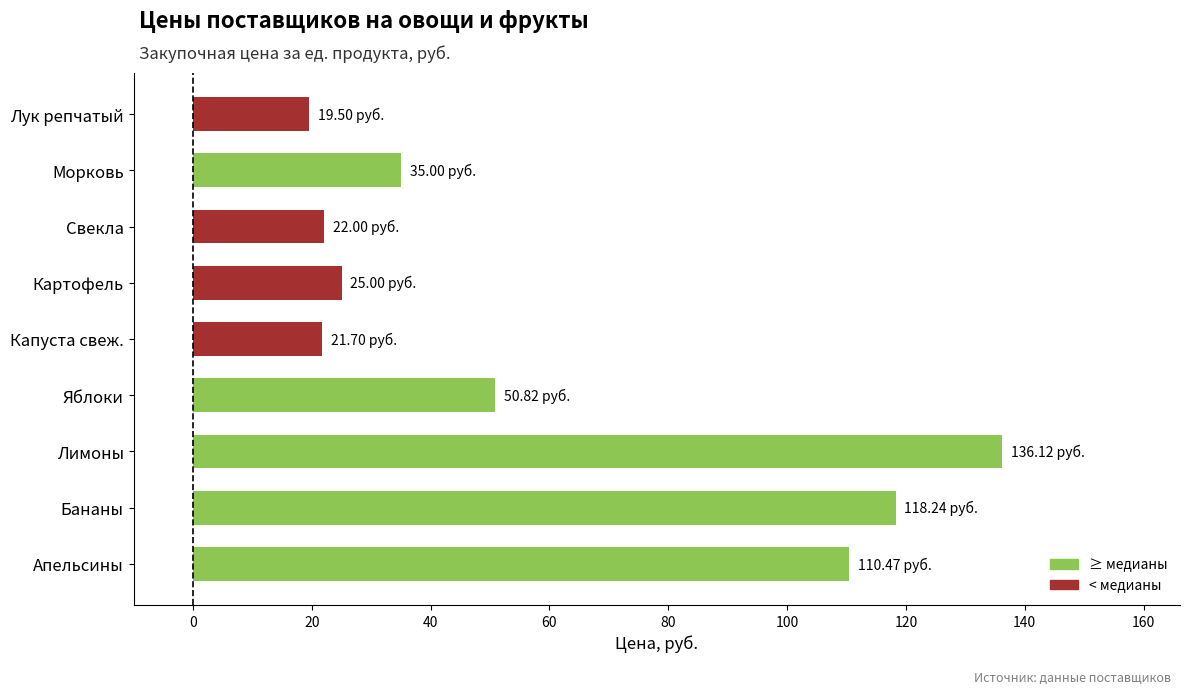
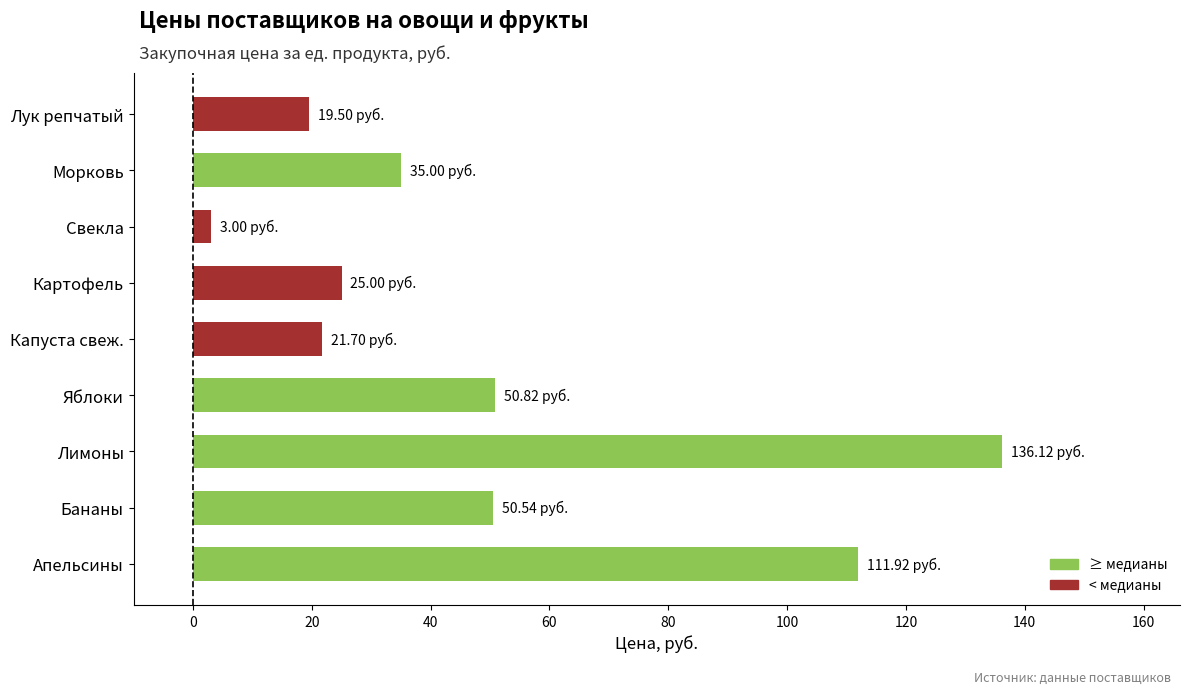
  {
    "Лук репчатый": 19.50,
    "Морковь": 35.00,
-   "Свекла": 22.00,
+   "Свекла": 3.00,
    "Картофель": 25.00,
    "Капуста свеж.": 21.70,
    "Яблоки": 50.82,
    "Лимоны": 136.12,
-   "Бананы": 118.24,
-   "Апельсины": 110.47
+   "Бананы": 50.54,
+   "Апельсины": 111.92
  }
